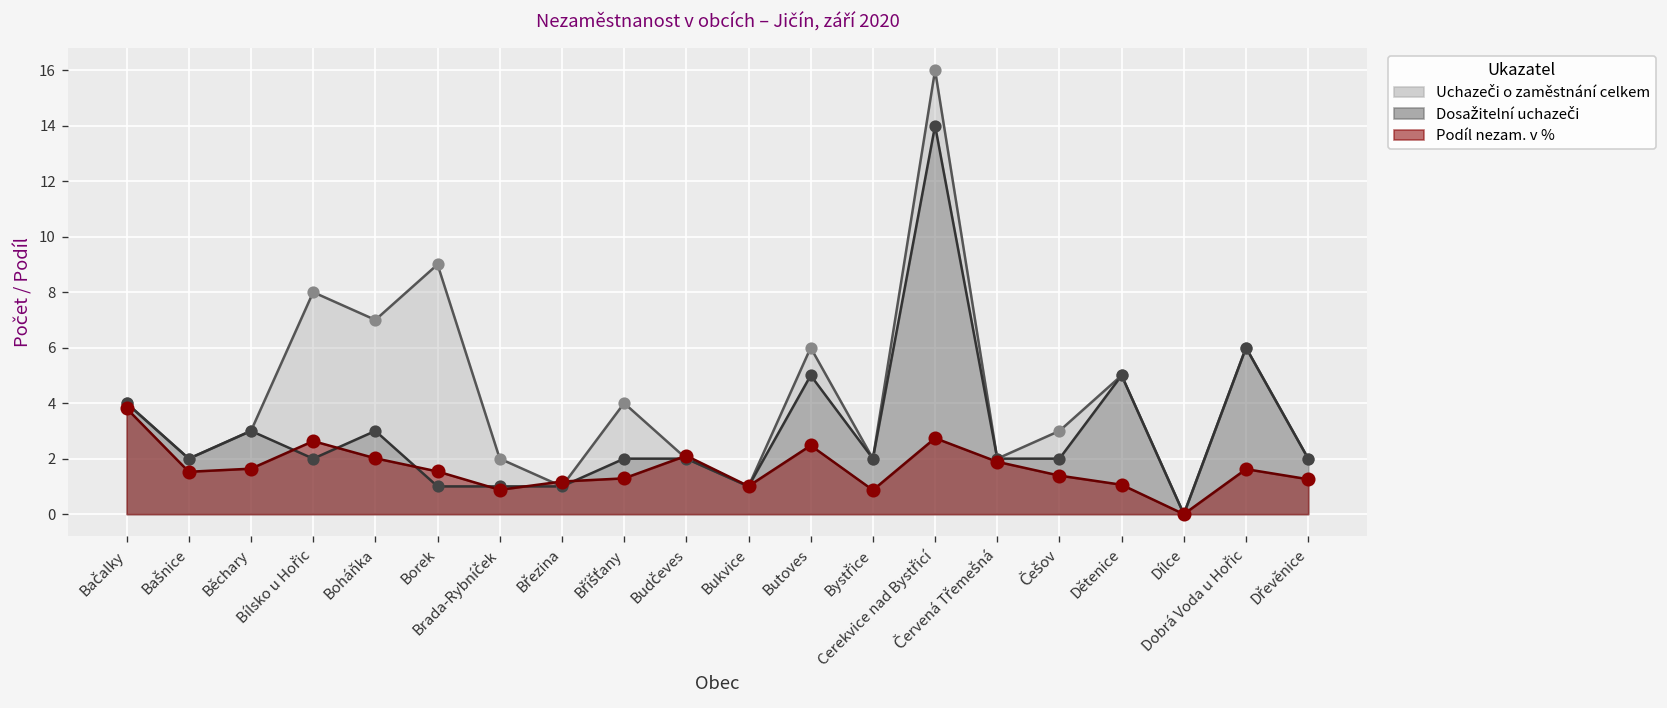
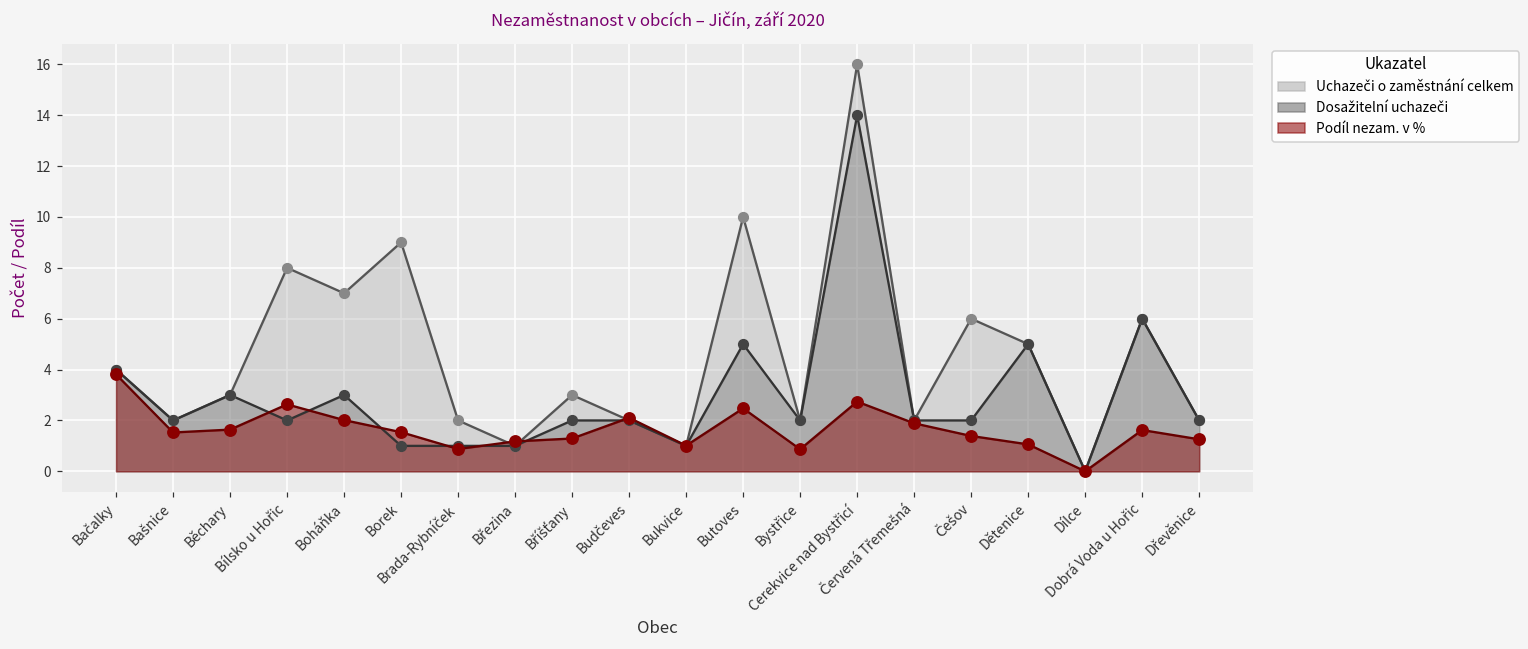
  {
    "Uchazeči o zaměstnání celkem": {
      "Bílsko u Hořic": 8,
      "Boháňka": 7,
      "Borek": 9,
      "Brada-Rybníček": 2,
-     "Bříšťany": 4,
-     "Butoves": 6,
+     "Bříšťany": 3,
+     "Butoves": 10,
      "Cerekvice nad Bystřicí": 16,
-     "Češov": 3
+     "Češov": 6
    }
  }
